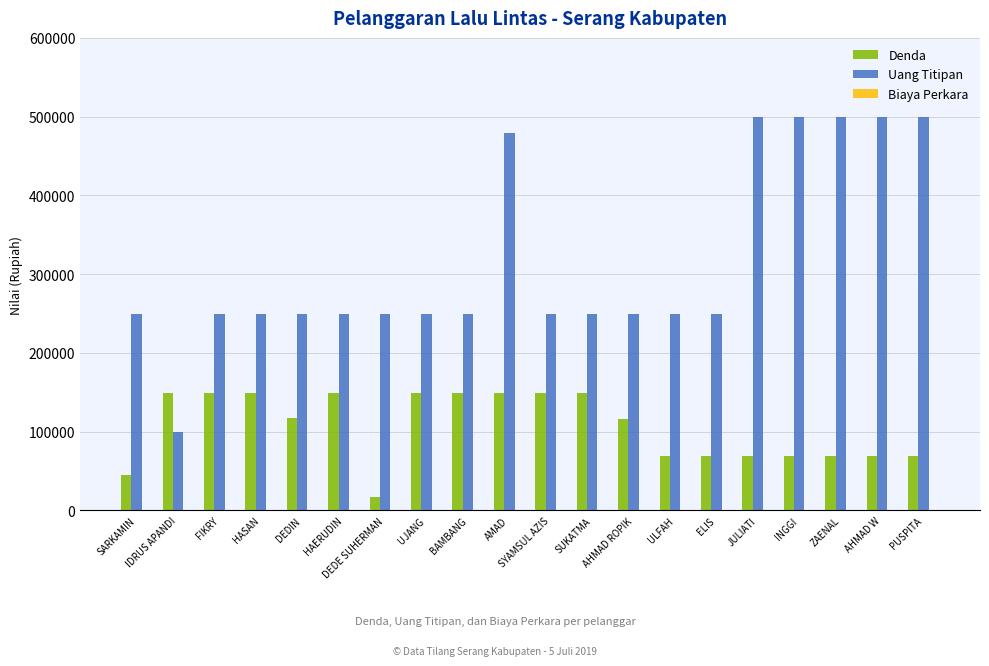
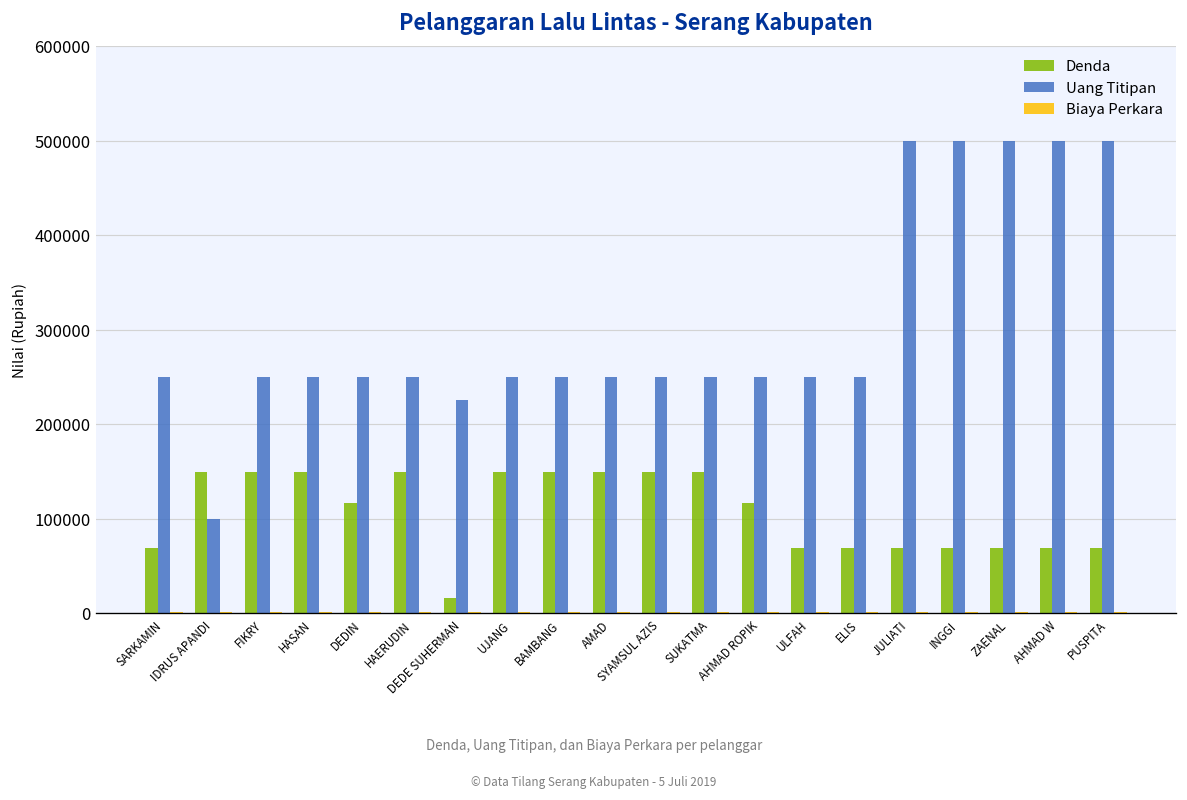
  {
    "Denda": {
-     "SARKAMIN": 50000,
+     "SARKAMIN": 70000,
      "IDRUS APANDI": 150000,
      "FIKRY": 150000,
      "HASAN": 150000,
      "DEDIN": 120000,
      "HAERUDIN": 150000,
      "DEDE SUHERMAN": 20000,
      "UJANG": 150000,
      "BAMBANG": 150000,
      "AMAD": 150000,
      "SYAMSUL AZIS": 150000,
      "SUKATMA": 150000,
      "AHMAD ROPIK": 120000,
      "ULFAH": 70000,
      "ELIS": 70000,
      "JULIATI": 70000,
      "INGGI": 70000,
      "ZAENAL": 70000,
      "AHMAD W": 70000,
      "PUSPITA": 70000
    },
    "Uang Titipan": {
      "SARKAMIN": 250000,
      "IDRUS APANDI": 100000,
      "FIKRY": 250000,
      "HASAN": 250000,
      "DEDIN": 250000,
      "HAERUDIN": 250000,
-     "DEDE SUHERMAN": 250000,
+     "DEDE SUHERMAN": 230000,
      "UJANG": 250000,
      "BAMBANG": 250000,
-     "AMAD": 480000,
+     "AMAD": 250000,
      "SYAMSUL AZIS": 250000,
      "SUKATMA": 250000,
      "AHMAD ROPIK": 250000,
      "ULFAH": 250000,
      "ELIS": 250000,
      "JULIATI": 500000,
      "INGGI": 500000,
      "ZAENAL": 500000,
      "AHMAD W": 500000,
      "PUSPITA": 500000
    }
  }
